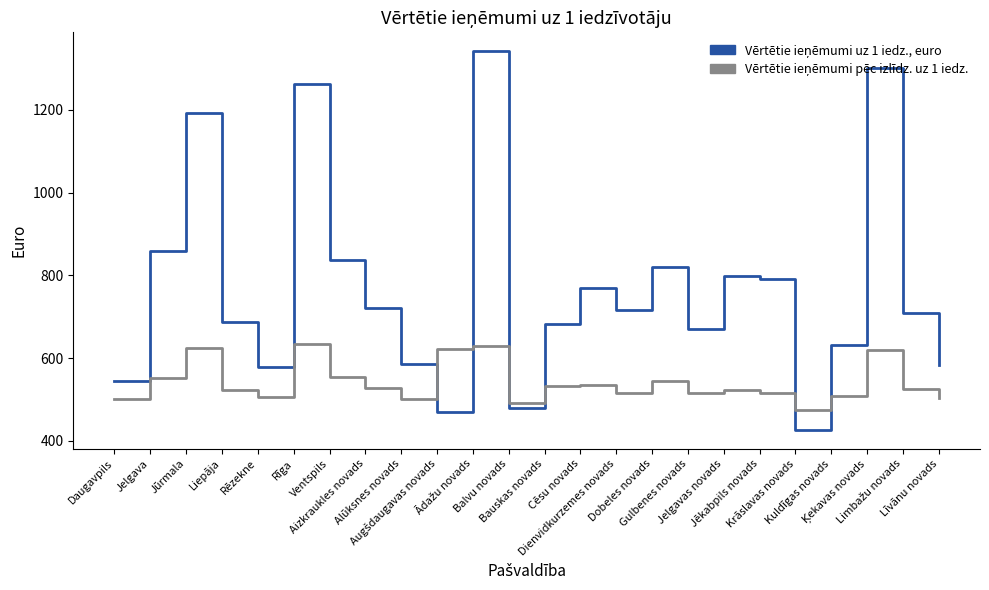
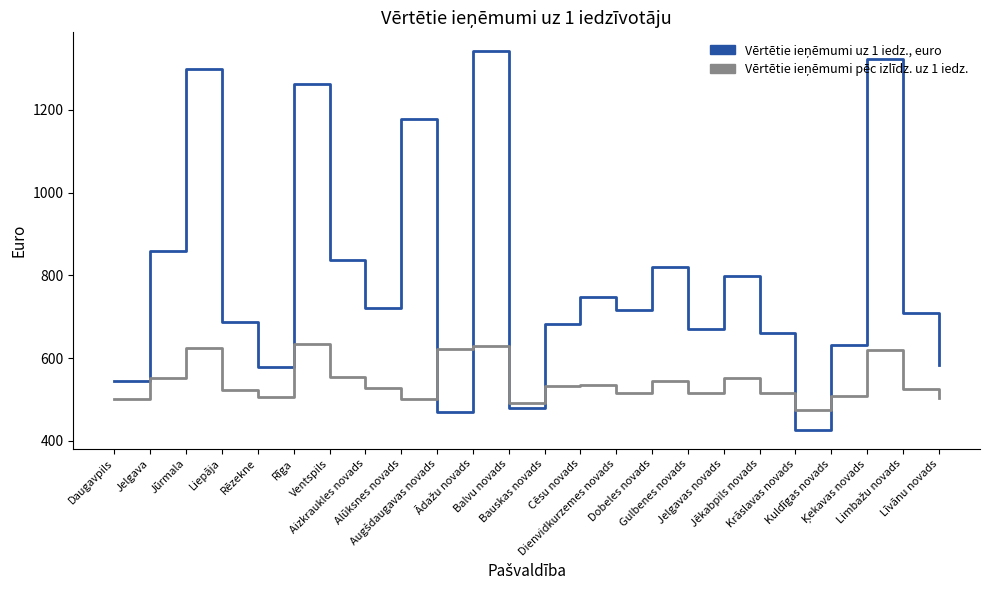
  {
    "Vērtētie ieņēmumi uz 1 iedz., euro": {
      "Daugavpils": 550,
      "Jelgava": 860,
-     "Jūrmala": 1190,
+     "Jūrmala": 1300,
      "Liepāja": 690,
      "Rēzekne": 580,
      "Rīga": 1260,
      "Ventspils": 840,
      "Aizkraukles novads": 720,
-     "Alūksnes novads": 590,
+     "Alūksnes novads": 1180,
      "Augšdaugavas novads": 470,
      "Ādažu novads": 1340,
      "Balvu novads": 480,
      "Bauskas novads": 680,
-     "Cēsu novads": 770,
+     "Cēsu novads": 750,
      "Dienvidkurzemes novads": 720,
      "Dobeles novads": 820,
      "Gulbenes novads": 670,
      "Jelgavas novads": 800,
-     "Jēkabpils novads": 790,
+     "Jēkabpils novads": 660,
      "Krāslavas novads": 430,
      "Kuldīgas novads": 630,
-     "Ķekavas novads": 1300,
+     "Ķekavas novads": 1320,
      "Limbažu novads": 710,
      "Līvānu novads": 580
    },
    "Vērtētie ieņēmumi pēc izlīdz. uz 1 iedz.": {
      "Daugavpils": 500,
      "Jelgava": 550,
      "Jūrmala": 620,
      "Liepāja": 520,
      "Rēzekne": 510,
      "Rīga": 630,
      "Ventspils": 550,
      "Aizkraukles novads": 530,
      "Alūksnes novads": 500,
      "Augšdaugavas novads": 620,
      "Ādažu novads": 630,
      "Balvu novads": 490,
      "Bauskas novads": 530,
      "Cēsu novads": 530,
      "Dienvidkurzemes novads": 520,
      "Dobeles novads": 550,
      "Gulbenes novads": 520,
-     "Jelgavas novads": 520,
+     "Jelgavas novads": 550,
      "Jēkabpils novads": 510,
      "Krāslavas novads": 480,
      "Kuldīgas novads": 510,
      "Ķekavas novads": 620,
      "Limbažu novads": 530,
      "Līvānu novads": 500
    }
  }
